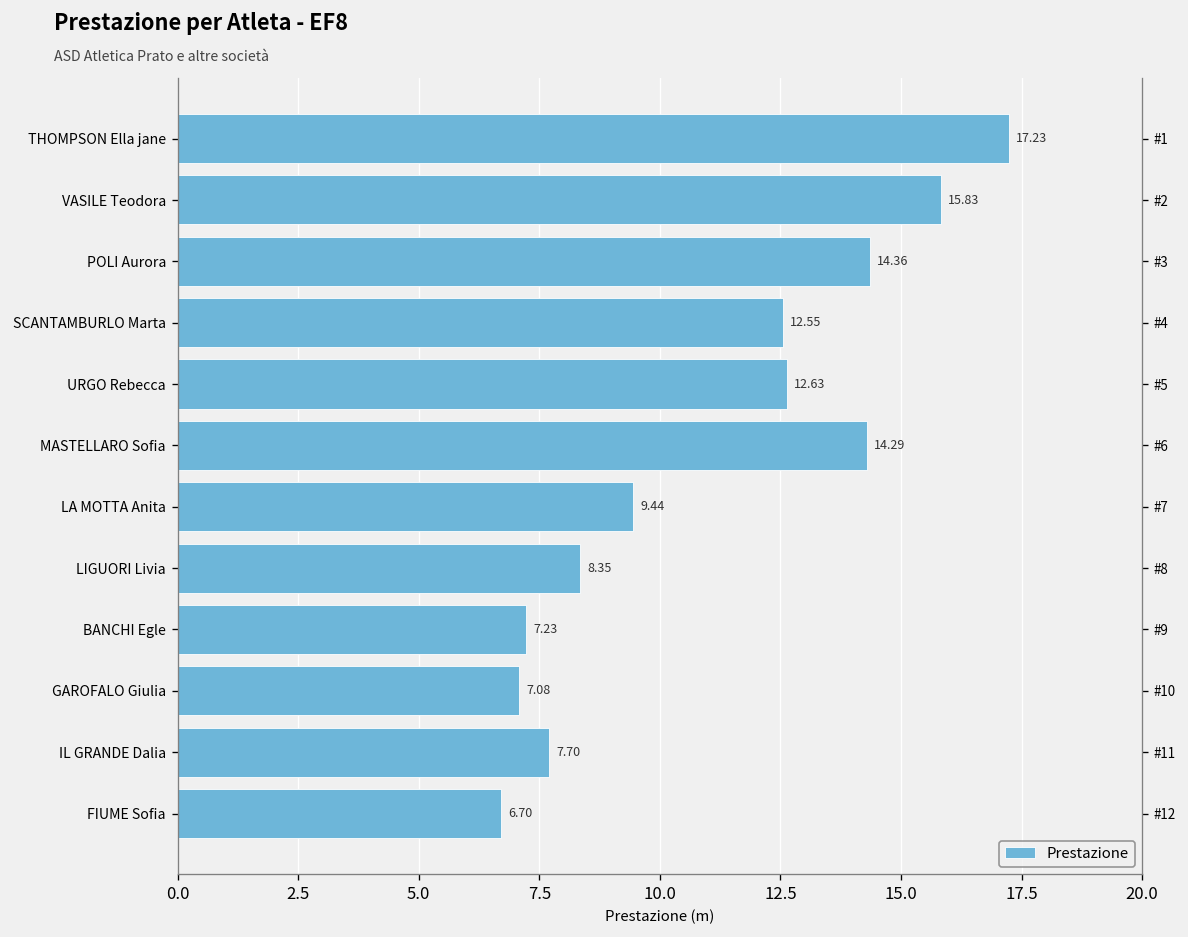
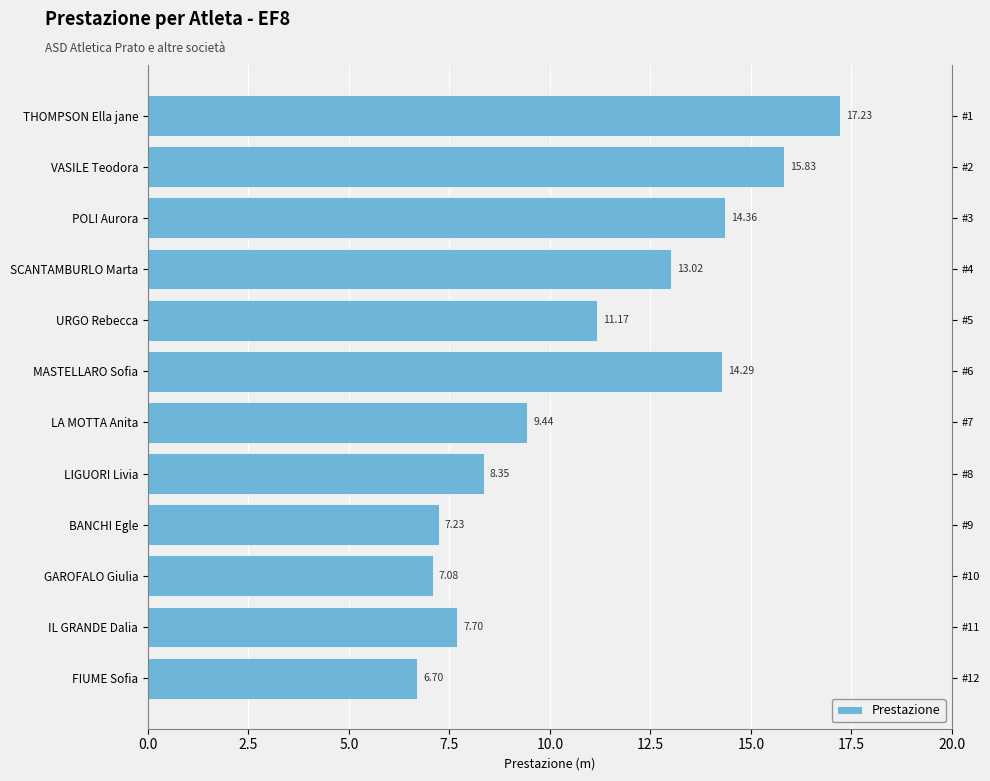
  {
    "THOMPSON Ella jane": 17.23,
    "VASILE Teodora": 15.83,
    "POLI Aurora": 14.36,
-   "SCANTAMBURLO Marta": 12.55,
-   "URGO Rebecca": 12.63,
+   "SCANTAMBURLO Marta": 13.02,
+   "URGO Rebecca": 11.17,
    "MASTELLARO Sofia": 14.29,
    "LA MOTTA Anita": 9.44,
    "LIGUORI Livia": 8.35,
    "BANCHI Egle": 7.23,
    "GAROFALO Giulia": 7.08,
    "IL GRANDE Dalia": 7.70,
    "FIUME Sofia": 6.70
  }
